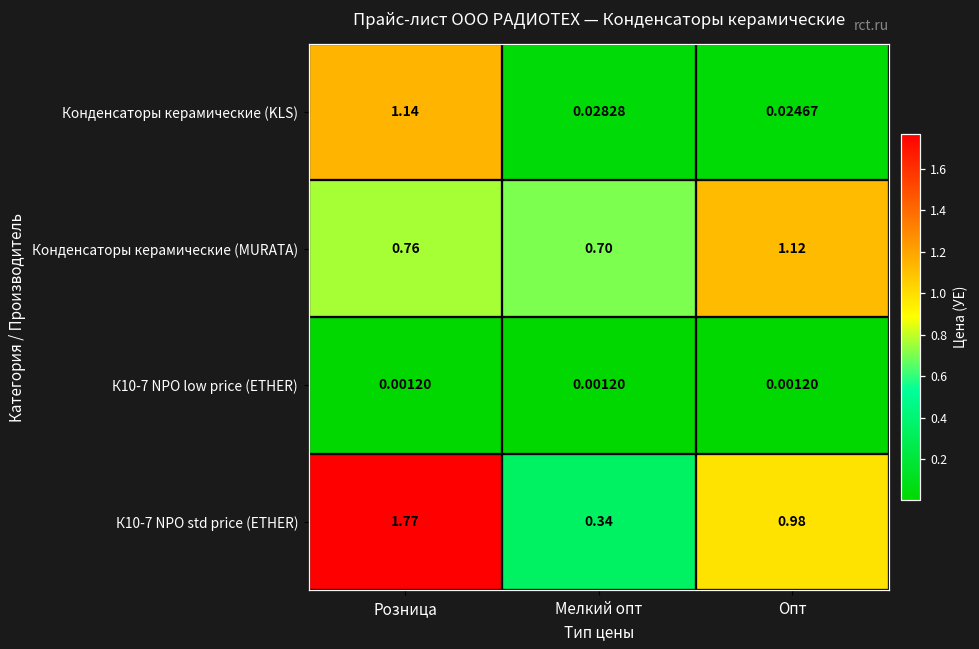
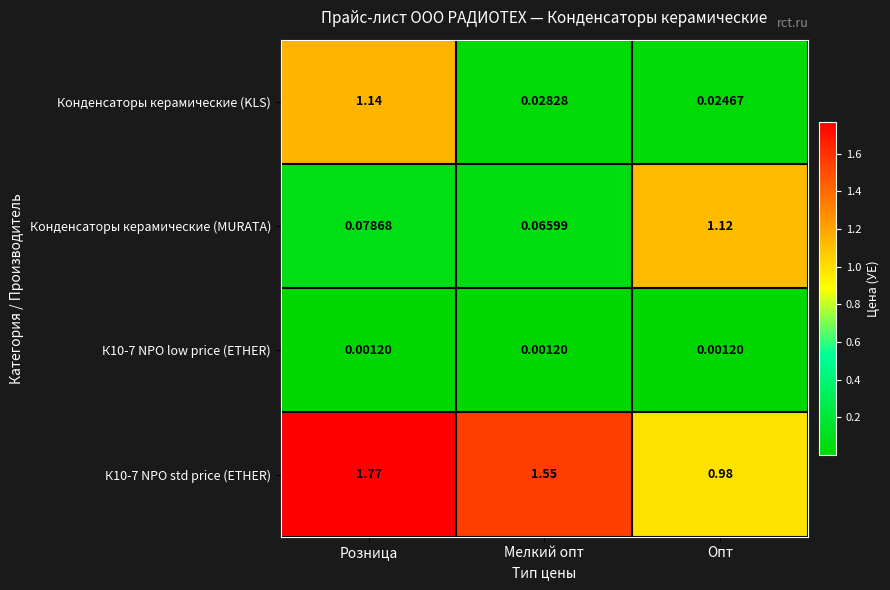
  {
    "Конденсаторы керамические (KLS)": {
      "Розница": 1.14,
      "Мелкий опт": 0.02828,
      "Опт": 0.02467
    },
    "Конденсаторы керамические (MURATA)": {
-     "Розница": 0.76,
-     "Мелкий опт": 0.70,
+     "Розница": 0.07868,
+     "Мелкий опт": 0.06599,
      "Опт": 1.12
    },
    "К10-7 NPO low price (ETHER)": {
      "Розница": 0.00120,
      "Мелкий опт": 0.00120,
      "Опт": 0.00120
    },
    "К10-7 NPO std price (ETHER)": {
      "Розница": 1.77,
-     "Мелкий опт": 0.34,
+     "Мелкий опт": 1.55,
      "Опт": 0.98
    }
  }
